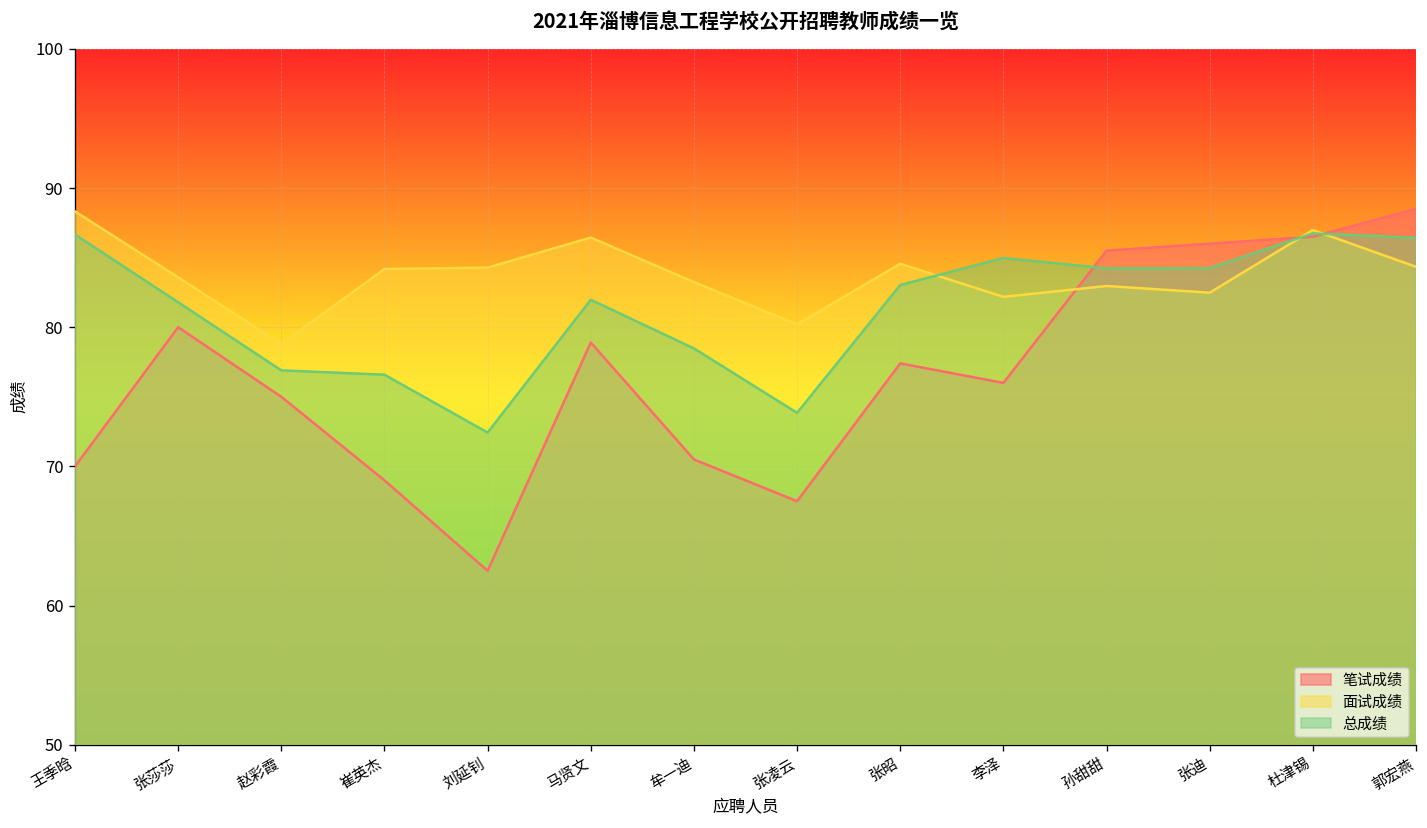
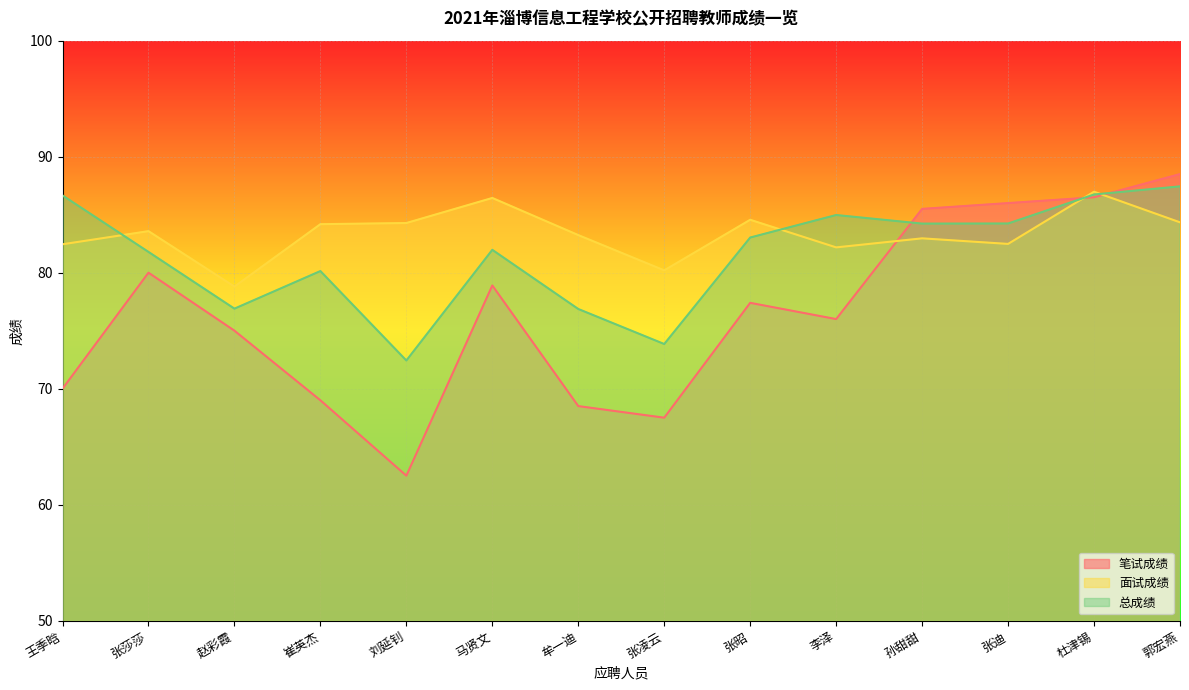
  {
    "笔试成绩": {
      "王季晗": 70.0,
      "张莎莎": 80.0,
      "赵彩霞": 75.0,
      "崔英杰": 69.0,
      "刘延钊": 62.5,
      "马贤文": 78.9,
-     "牟一迪": 70.5,
+     "牟一迪": 68.5,
      "张凌云": 67.5,
      "张昭": 77.4,
      "李泽": 76.0,
      "孙甜甜": 85.5,
      "张迪": 86.0,
      "杜津锡": 86.5,
      "郭宏燕": 88.5
    },
    "面试成绩": {
-     "王季晗": 88.3,
+     "王季晗": 82.5,
      "张莎莎": 83.6,
      "赵彩霞": 78.8,
      "崔英杰": 84.2,
      "刘延钊": 84.3,
      "马贤文": 86.4,
      "牟一迪": 83.2,
      "张凌云": 80.2,
      "张昭": 84.6,
      "李泽": 82.2,
      "孙甜甜": 83.0,
      "张迪": 82.5,
      "杜津锡": 87.0,
      "郭宏燕": 84.3
    },
    "总成绩": {
      "王季晗": 86.7,
      "张莎莎": 81.8,
      "赵彩霞": 76.9,
-     "崔英杰": 76.6,
+     "崔英杰": 80.1,
      "刘延钊": 72.4,
      "马贤文": 82.0,
-     "牟一迪": 78.5,
+     "牟一迪": 76.9,
      "张凌云": 73.9,
      "张昭": 83.0,
      "李泽": 85.0,
      "孙甜甜": 84.2,
      "张迪": 84.2,
      "杜津锡": 86.7,
-     "郭宏燕": 86.4
+     "郭宏燕": 87.4
    }
  }
